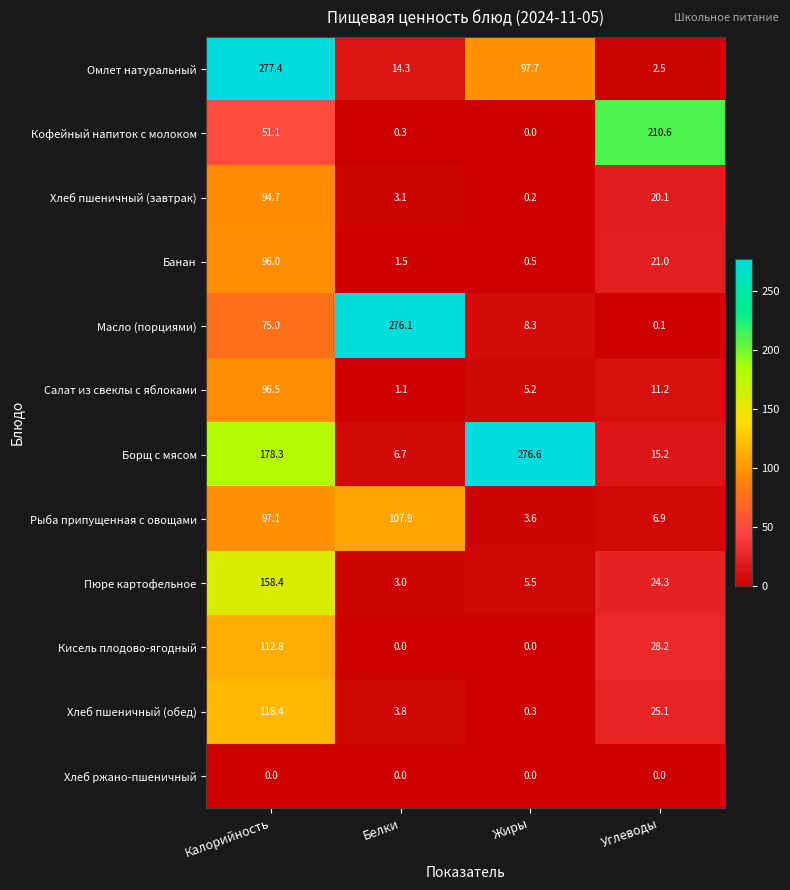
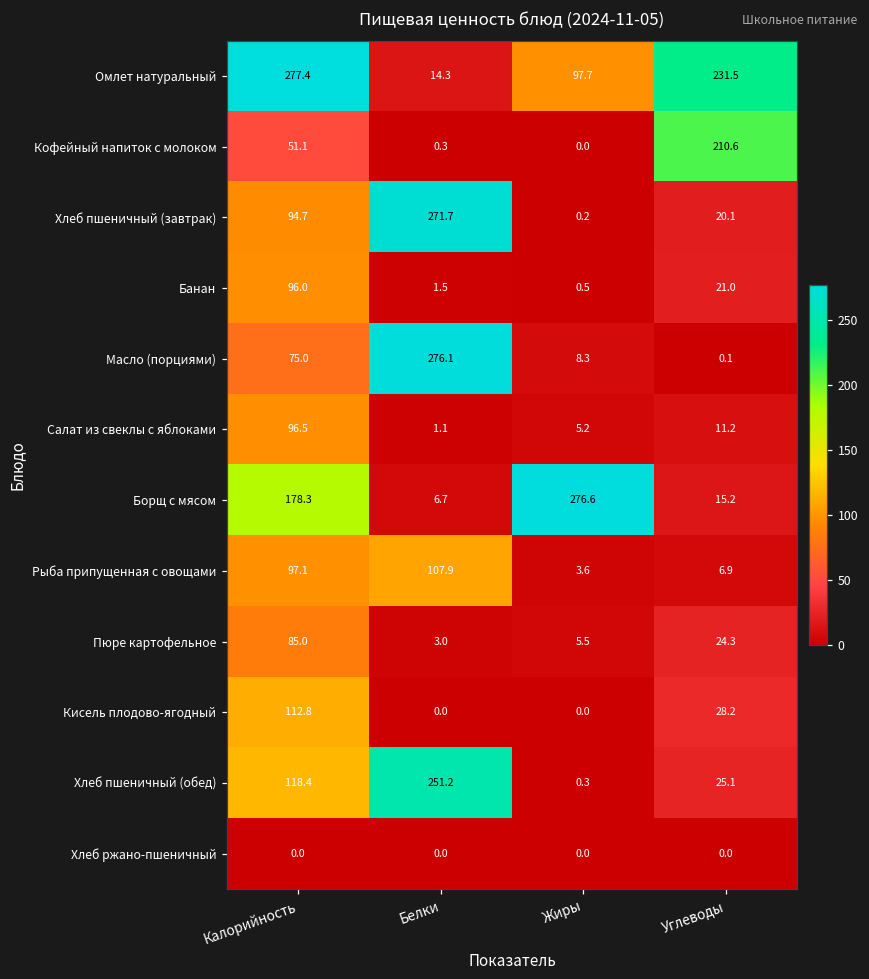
  {
    "Омлет натуральный": {
      "Калорийность": 277.4,
      "Белки": 14.3,
      "Жиры": 97.7,
-     "Углеводы": 2.5
+     "Углеводы": 231.5
    },
    "Кофейный напиток с молоком": {
      "Калорийность": 51.1,
      "Белки": 0.3,
      "Жиры": 0.0,
      "Углеводы": 210.6
    },
    "Хлеб пшеничный (завтрак)": {
      "Калорийность": 94.7,
-     "Белки": 3.1,
+     "Белки": 271.7,
      "Жиры": 0.2,
      "Углеводы": 20.1
    },
    "Банан": {
      "Калорийность": 96.0,
      "Белки": 1.5,
      "Жиры": 0.5,
      "Углеводы": 21.0
    },
    "Масло (порциями)": {
      "Калорийность": 75.0,
      "Белки": 276.1,
      "Жиры": 8.3,
      "Углеводы": 0.1
    },
    "Салат из свеклы с яблоками": {
      "Калорийность": 96.5,
      "Белки": 1.1,
      "Жиры": 5.2,
      "Углеводы": 11.2
    },
    "Борщ с мясом": {
      "Калорийность": 178.3,
      "Белки": 6.7,
      "Жиры": 276.6,
      "Углеводы": 15.2
    },
    "Рыба припущенная с овощами": {
      "Калорийность": 97.1,
      "Белки": 107.9,
      "Жиры": 3.6,
      "Углеводы": 6.9
    },
    "Пюре картофельное": {
-     "Калорийность": 158.4,
+     "Калорийность": 85.0,
      "Белки": 3.0,
      "Жиры": 5.5,
      "Углеводы": 24.3
    },
    "Кисель плодово-ягодный": {
      "Калорийность": 112.8,
      "Белки": 0.0,
      "Жиры": 0.0,
      "Углеводы": 28.2
    },
    "Хлеб пшеничный (обед)": {
      "Калорийность": 118.4,
-     "Белки": 3.8,
+     "Белки": 251.2,
      "Жиры": 0.3,
      "Углеводы": 25.1
    },
    "Хлеб ржано-пшеничный": {
      "Калорийность": 0.0,
      "Белки": 0.0,
      "Жиры": 0.0,
      "Углеводы": 0.0
    }
  }
